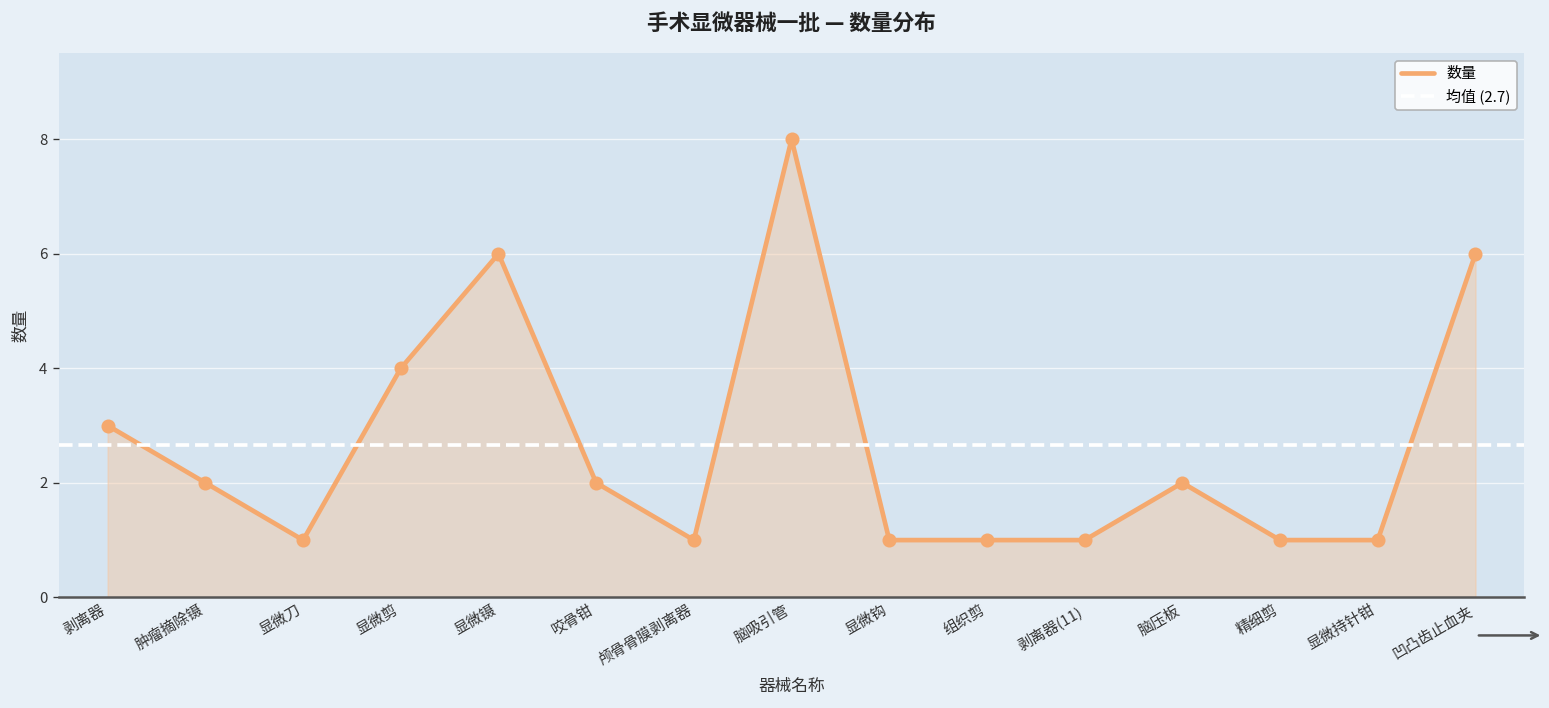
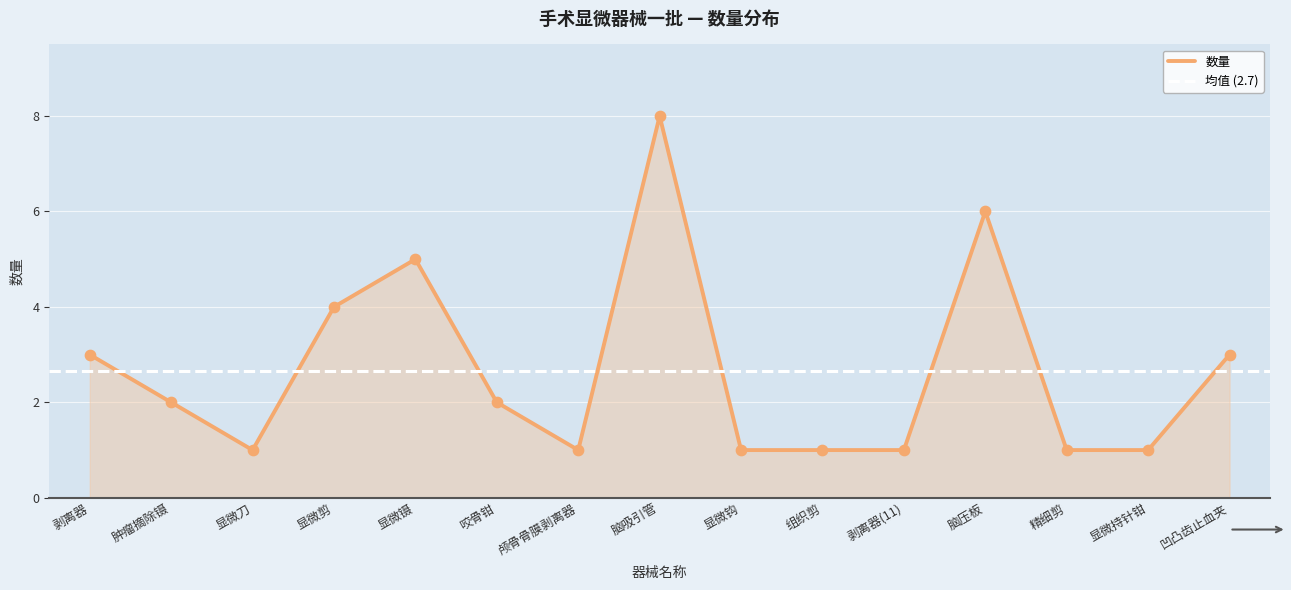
  {
    "剥离器": 3,
    "肿瘤摘除镊": 2,
    "显微刀": 1,
    "显微剪": 4,
-   "显微镊": 6,
+   "显微镊": 5,
    "咬骨钳": 2,
    "颅骨骨膜剥离器": 1,
    "脑吸引管": 8,
    "显微钩": 1,
    "组织剪": 1,
    "剥离器(11)": 1,
-   "脑压板": 2,
+   "脑压板": 6,
    "精细剪": 1,
    "显微持针钳": 1,
-   "凹凸齿止血夹": 6
+   "凹凸齿止血夹": 3
  }
